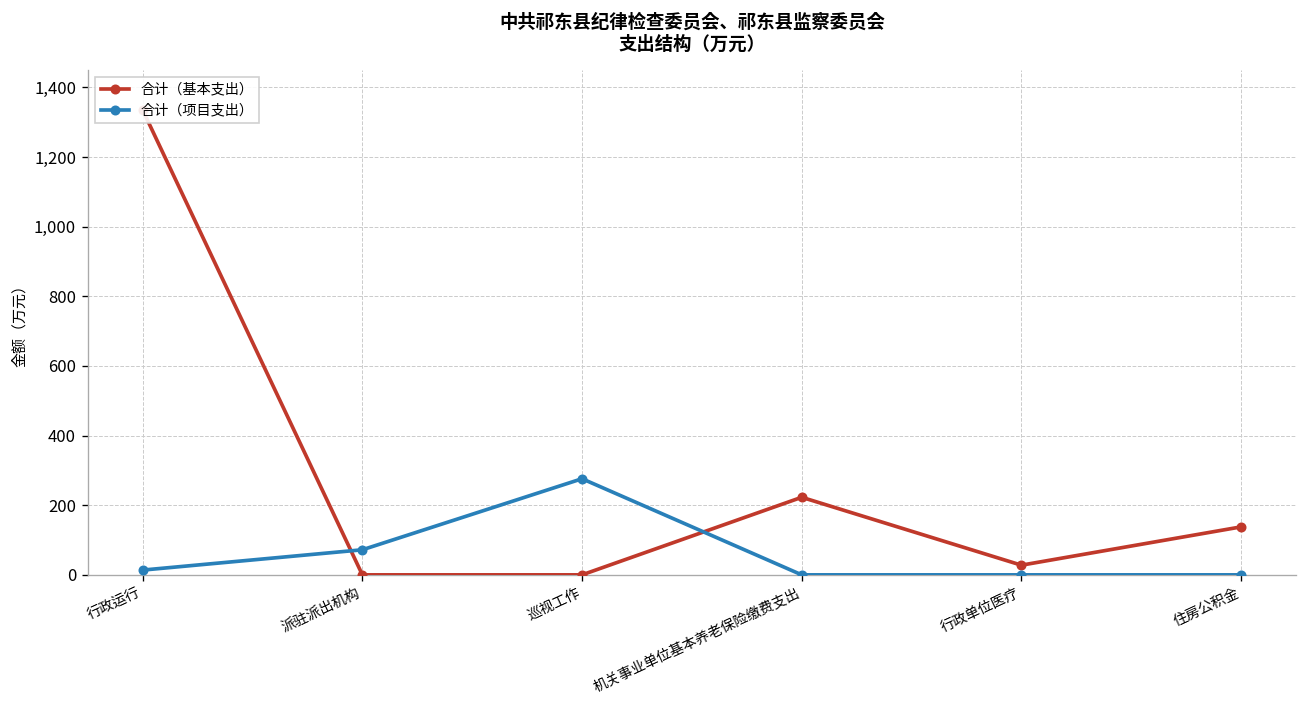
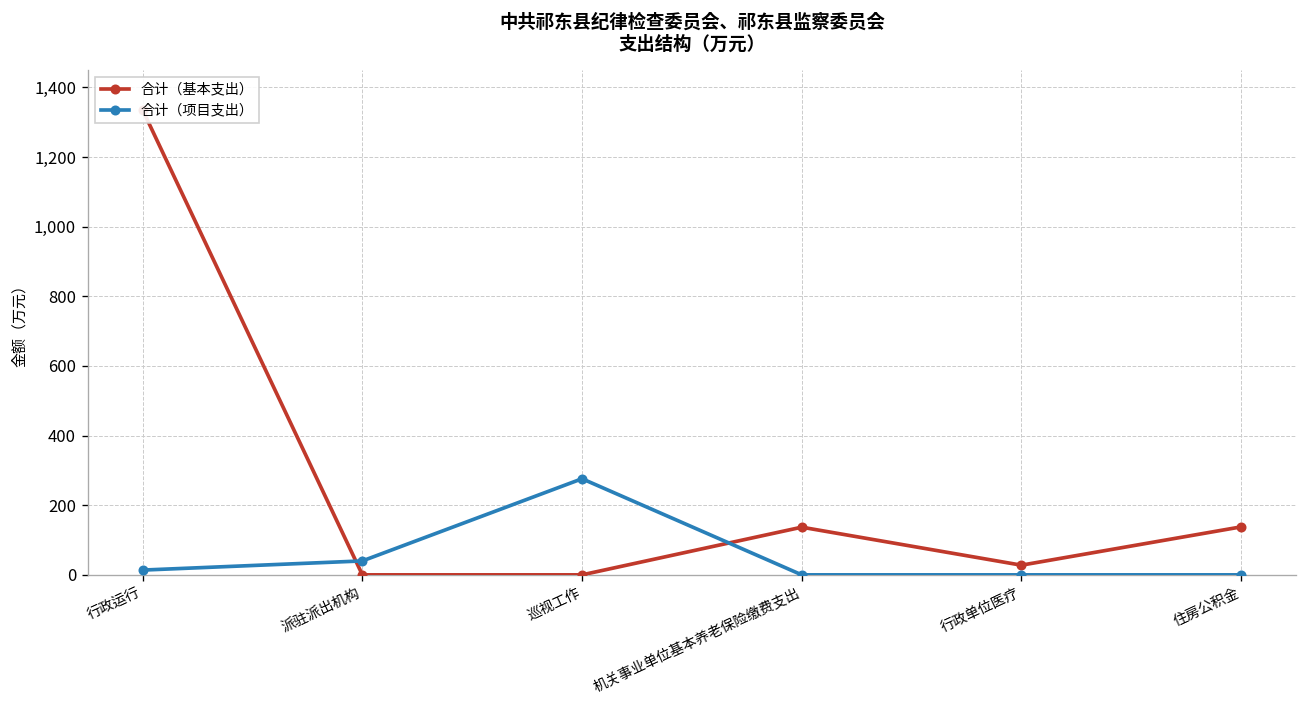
  {
    "合计（基本支出）": {
      "派驻派出机构": 0,
      "巡视工作": 0,
-     "机关事业单位基本养老保险缴费支出": 220,
+     "机关事业单位基本养老保险缴费支出": 140,
      "行政单位医疗": 30,
      "住房公积金": 140
    },
    "合计（项目支出）": {
      "行政运行": 10,
-     "派驻派出机构": 70,
+     "派驻派出机构": 40,
      "巡视工作": 280,
      "机关事业单位基本养老保险缴费支出": 0,
      "行政单位医疗": 0,
      "住房公积金": 0
    }
  }
